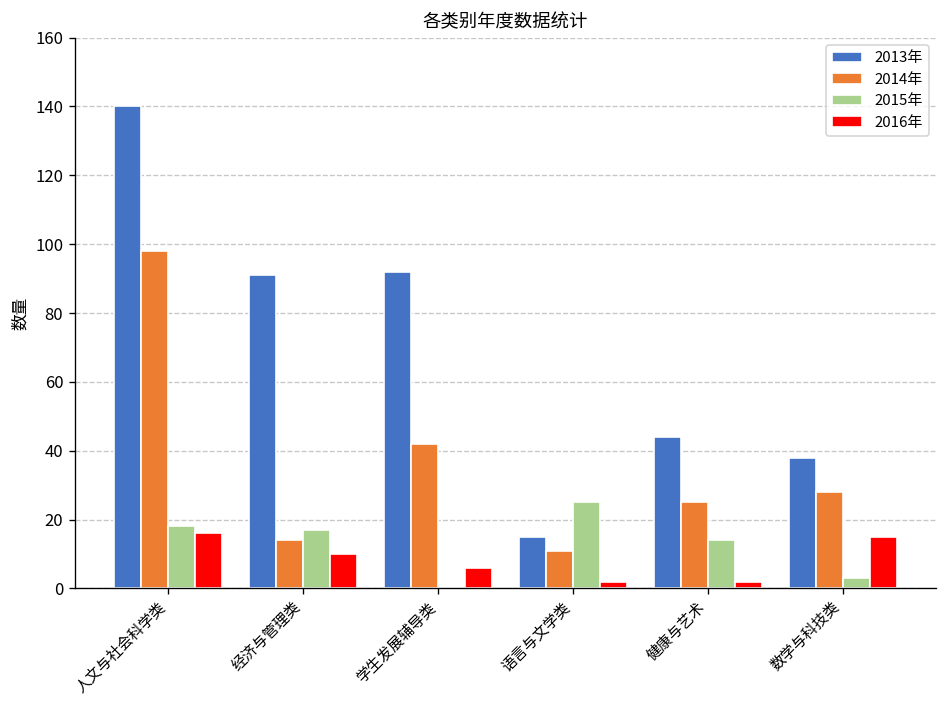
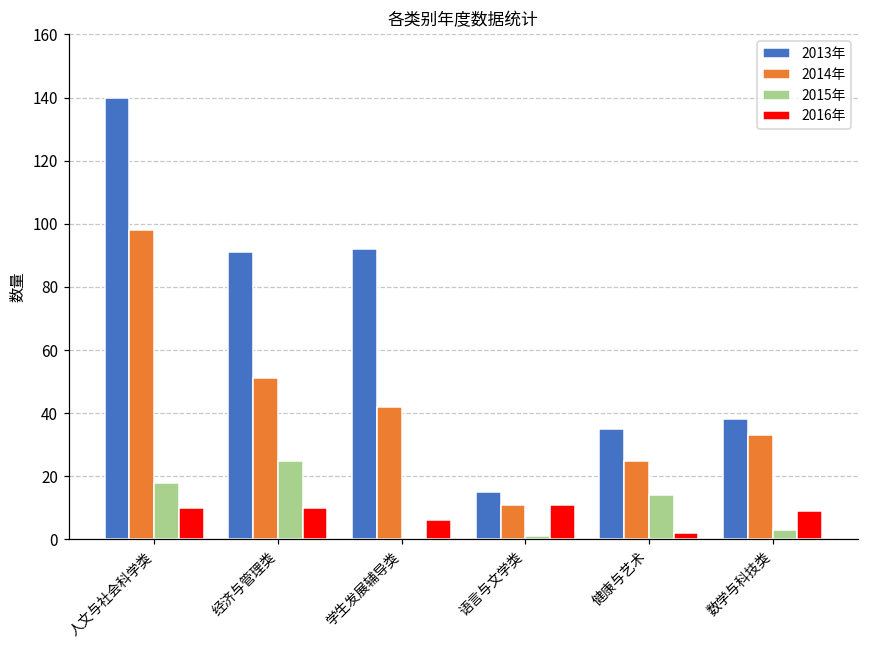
  {
    "2013年": {
      "人文与社会科学类": 140,
      "经济与管理类": 91,
      "学生发展辅导类": 92,
      "语言与文学类": 15,
-     "健康与艺术": 44,
+     "健康与艺术": 35,
      "数学与科技类": 38
    },
    "2014年": {
      "人文与社会科学类": 98,
-     "经济与管理类": 14,
+     "经济与管理类": 51,
      "学生发展辅导类": 42,
      "语言与文学类": 11,
      "健康与艺术": 25,
-     "数学与科技类": 28
+     "数学与科技类": 33
    },
    "2015年": {
      "人文与社会科学类": 18,
-     "经济与管理类": 17,
+     "经济与管理类": 25,
      "学生发展辅导类": 0,
-     "语言与文学类": 25,
+     "语言与文学类": 1,
      "健康与艺术": 14,
      "数学与科技类": 3
    },
    "2016年": {
-     "人文与社会科学类": 16,
+     "人文与社会科学类": 10,
      "经济与管理类": 10,
      "学生发展辅导类": 6,
-     "语言与文学类": 2,
+     "语言与文学类": 11,
      "健康与艺术": 2,
-     "数学与科技类": 15
+     "数学与科技类": 9
    }
  }
